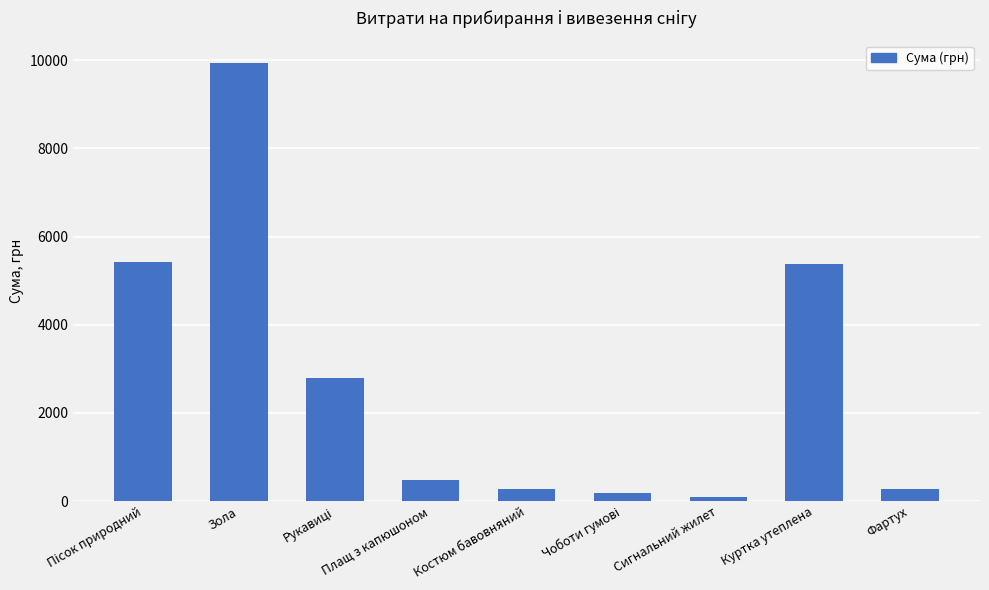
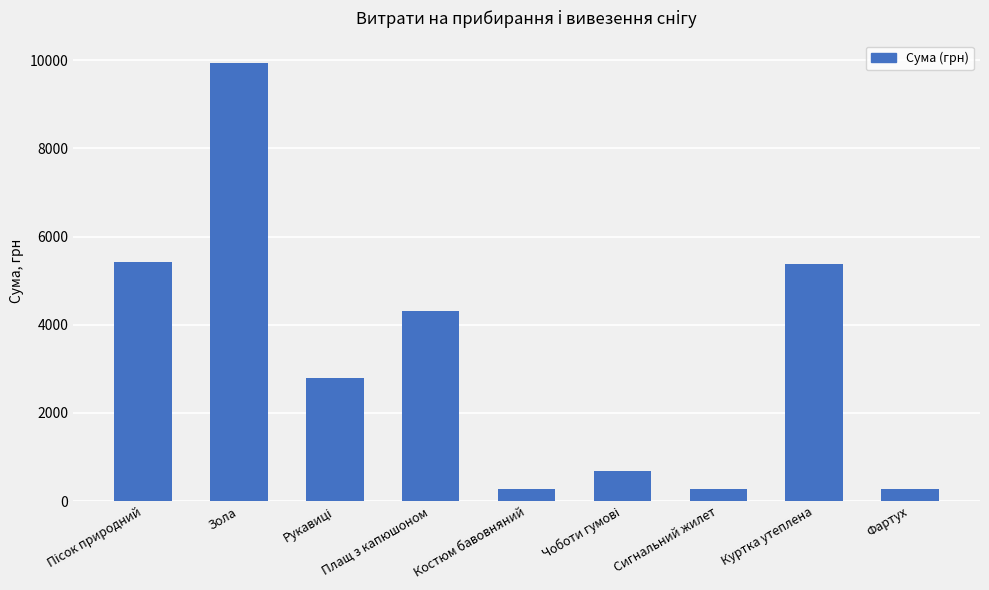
  {
    "Пісок природний": 5400,
    "Зола": 9900,
    "Рукавиці": 2800,
-   "Плащ з капюшоном": 500,
+   "Плащ з капюшоном": 4300,
    "Костюм бавовняний": 300,
-   "Чоботи гумові": 200,
-   "Сигнальний жилет": 100,
+   "Чоботи гумові": 700,
+   "Сигнальний жилет": 300,
    "Куртка утеплена": 5400,
    "Фартух": 300
  }
